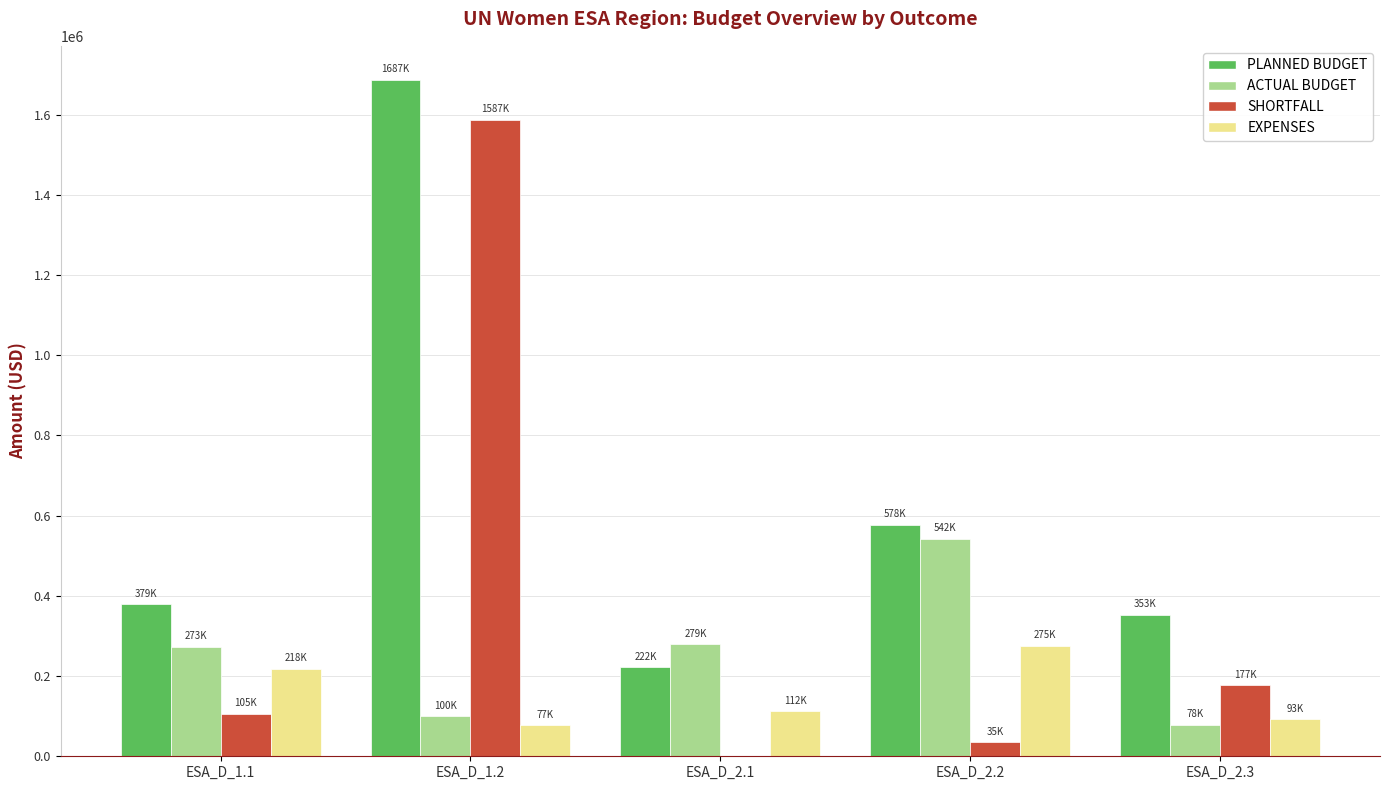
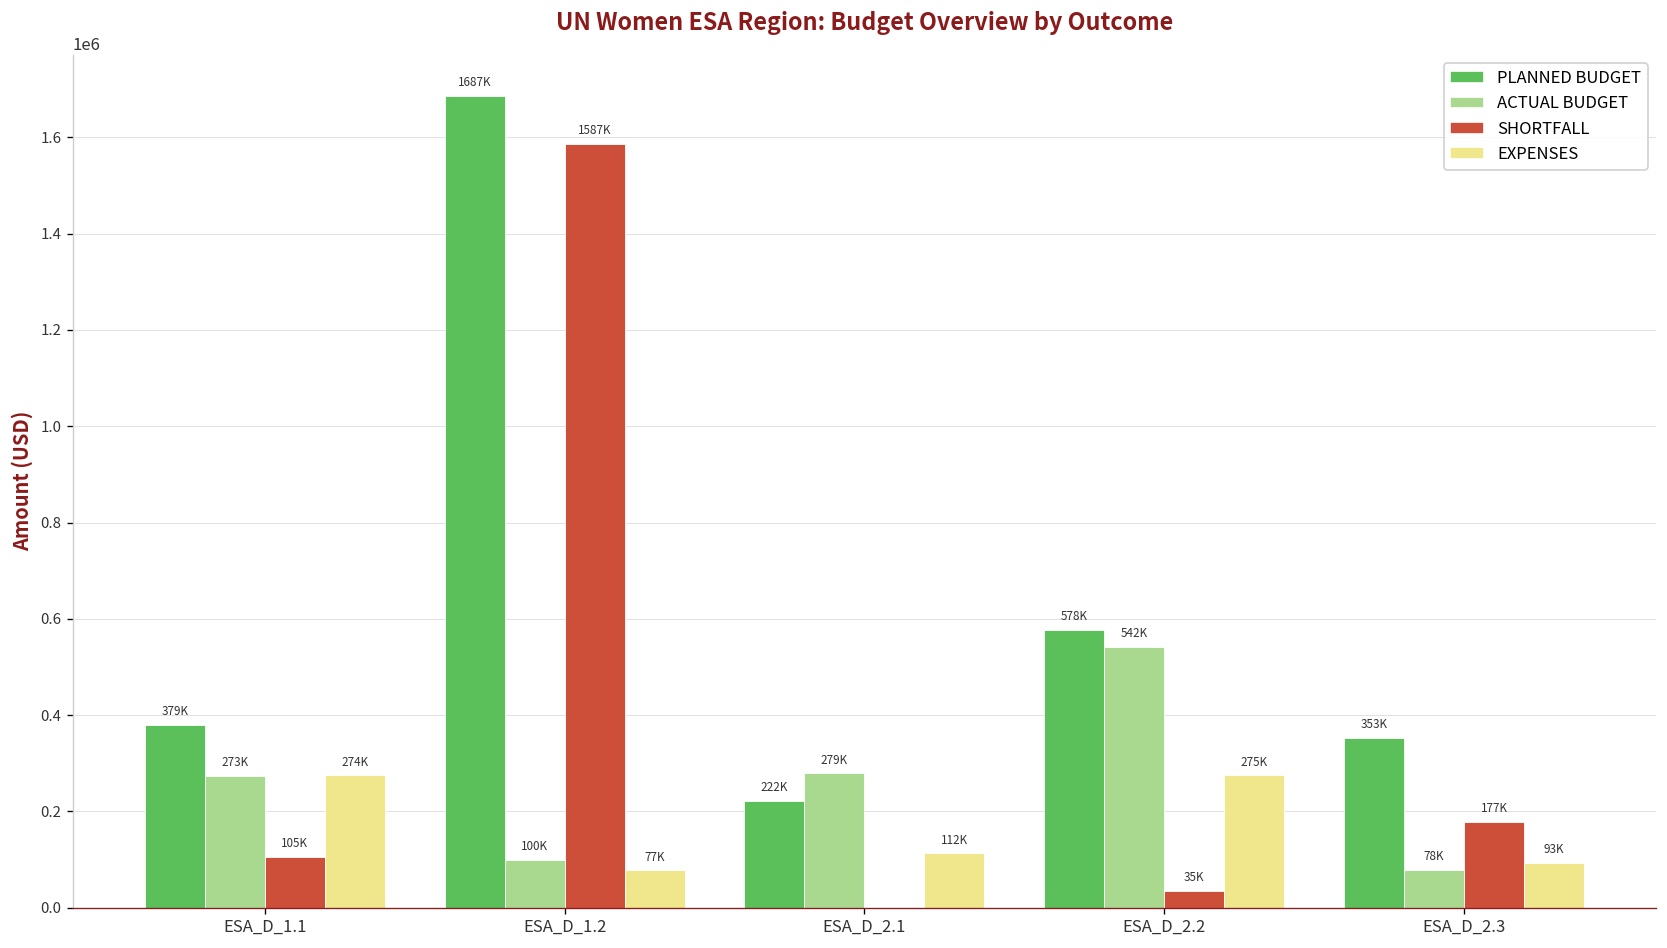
  {
    "PLANNED BUDGET": {
      "ESA_D_1.1": "379K",
      "ESA_D_1.2": "1687K",
      "ESA_D_2.1": "222K",
      "ESA_D_2.2": "578K",
      "ESA_D_2.3": "353K"
    },
    "ACTUAL BUDGET": {
      "ESA_D_1.1": "273K",
      "ESA_D_1.2": "100K",
      "ESA_D_2.1": "279K",
      "ESA_D_2.2": "542K",
      "ESA_D_2.3": "78K"
    },
    "SHORTFALL": {
      "ESA_D_1.1": "105K",
      "ESA_D_1.2": "1587K",
      "ESA_D_2.2": "35K",
      "ESA_D_2.3": "177K"
    },
    "EXPENSES": {
-     "ESA_D_1.1": "218K",
+     "ESA_D_1.1": "274K",
      "ESA_D_1.2": "77K",
      "ESA_D_2.1": "112K",
      "ESA_D_2.2": "275K",
      "ESA_D_2.3": "93K"
    }
  }
